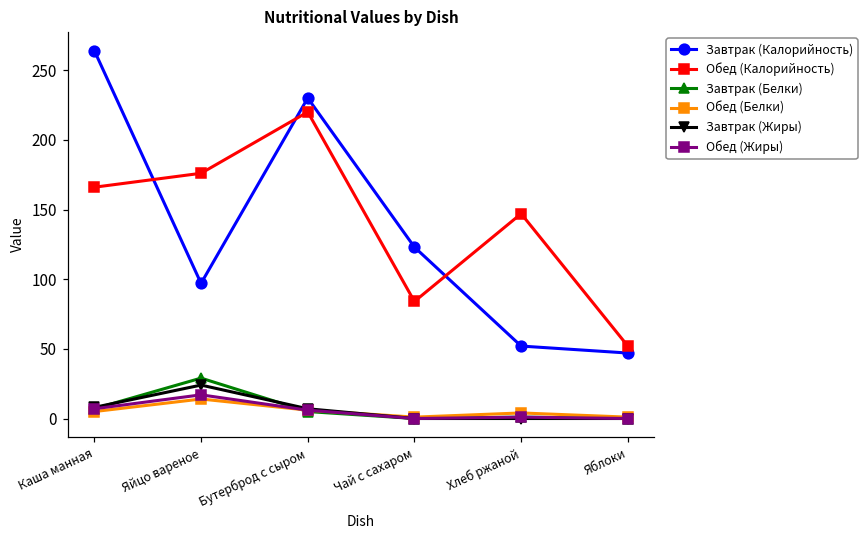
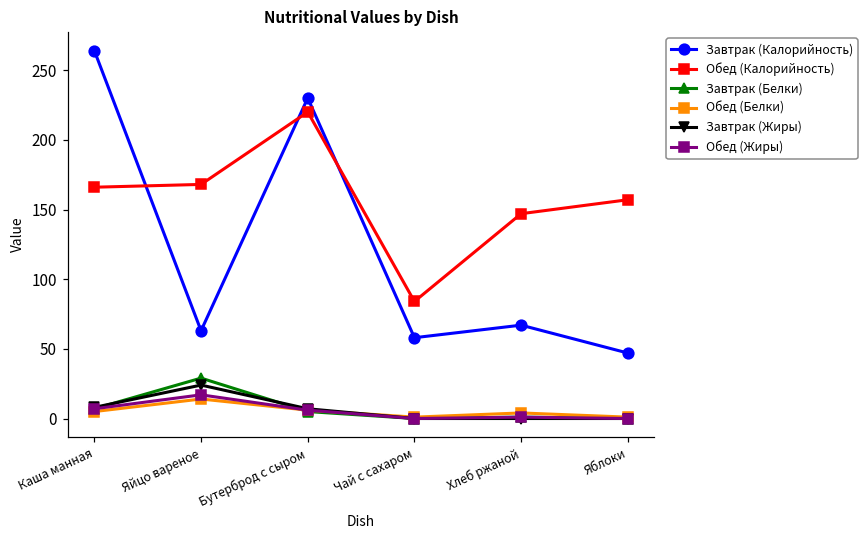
  {
    "Завтрак (Калорийность)": {
      "Каша манная": 264,
-     "Яйцо вареное": 97,
+     "Яйцо вареное": 63,
      "Бутерброд с сыром": 230,
-     "Чай с сахаром": 123,
-     "Хлеб ржаной": 52,
+     "Чай с сахаром": 58,
+     "Хлеб ржаной": 67,
      "Яблоки": 47
    },
    "Обед (Калорийность)": {
      "Каша манная": 166,
-     "Яйцо вареное": 176,
+     "Яйцо вареное": 168,
      "Бутерброд с сыром": 220,
      "Чай с сахаром": 84,
      "Хлеб ржаной": 147,
-     "Яблоки": 52
+     "Яблоки": 157
    },
    "Завтрак (Белки)": {
      "Яйцо вареное": 29
    },
    "Обед (Белки)": {
      "Яйцо вареное": 14,
      "Хлеб ржаной": 4
    },
    "Завтрак (Жиры)": {
      "Яйцо вареное": 24
    },
    "Обед (Жиры)": {
      "Яйцо вареное": 17
    }
  }
